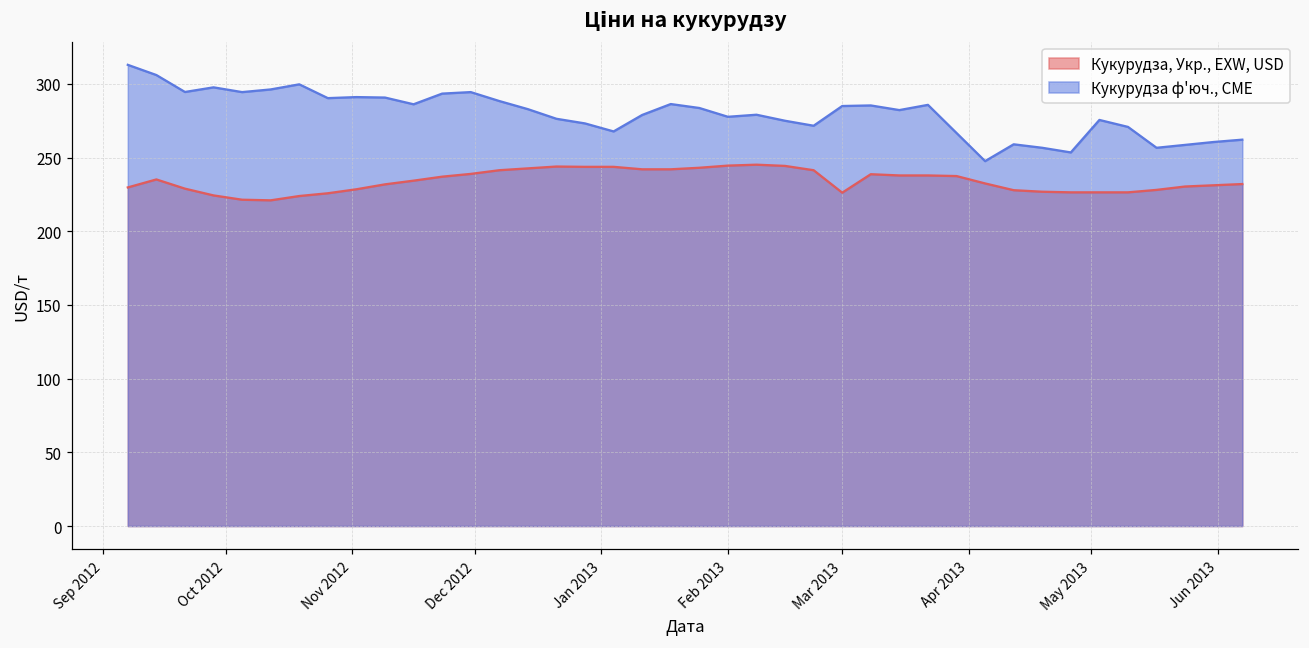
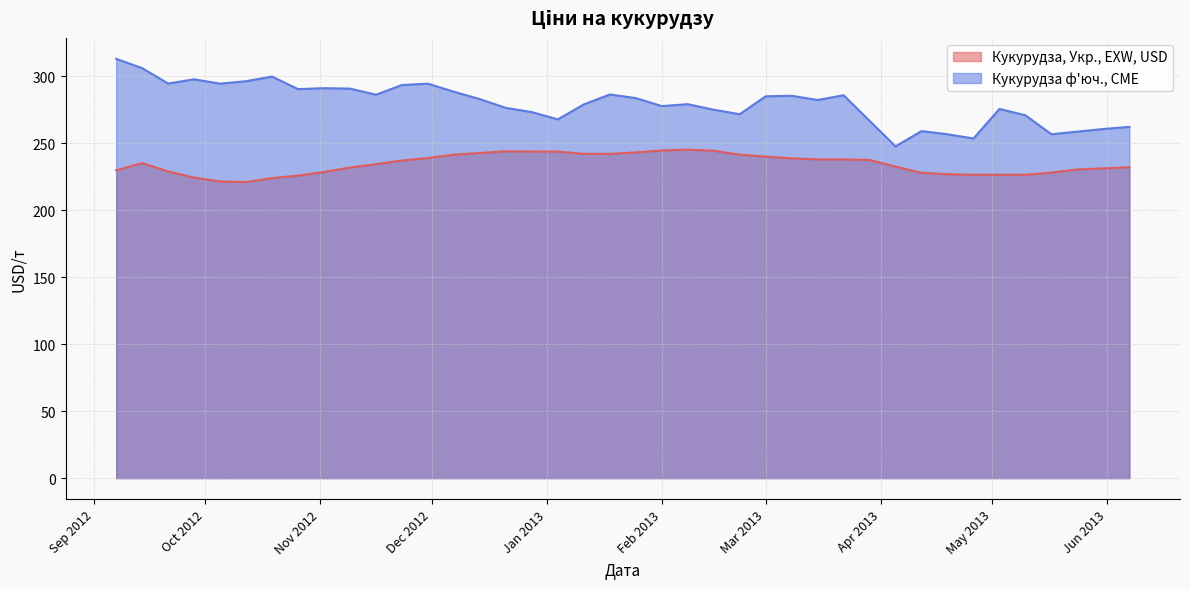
  {
    "Кукурудза, Укр., EXW, USD": {
      "Feb 2013": 245,
-     "Mar 2013": 226
+     "Mar 2013": 240
    },
    "Кукурудза ф'юч., CME": {
      "Feb 2013": 278,
      "Mar 2013": 285
    }
  }
